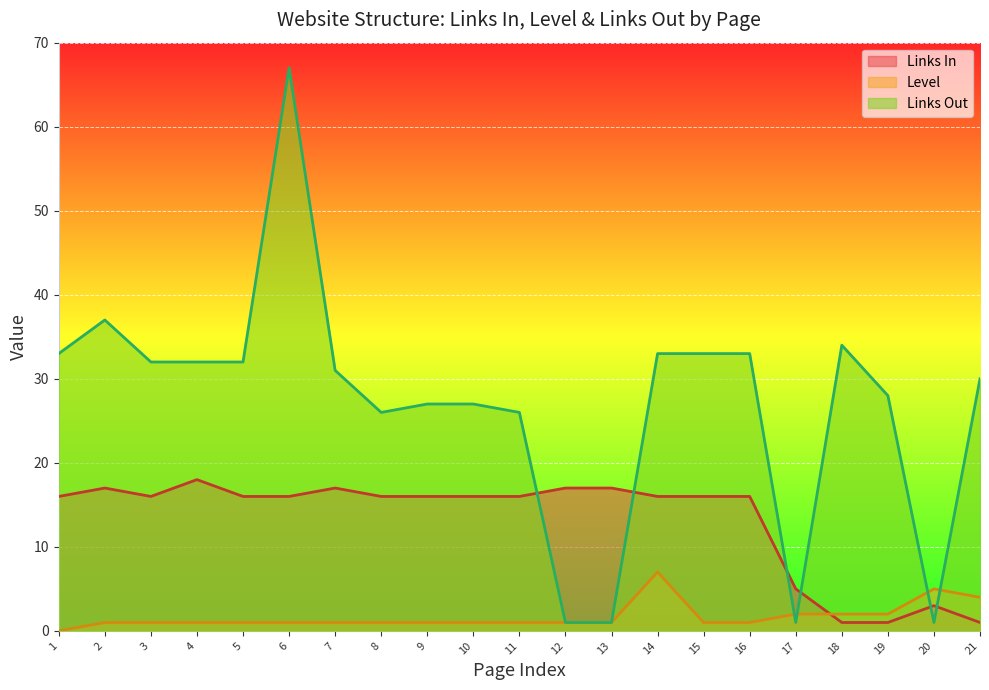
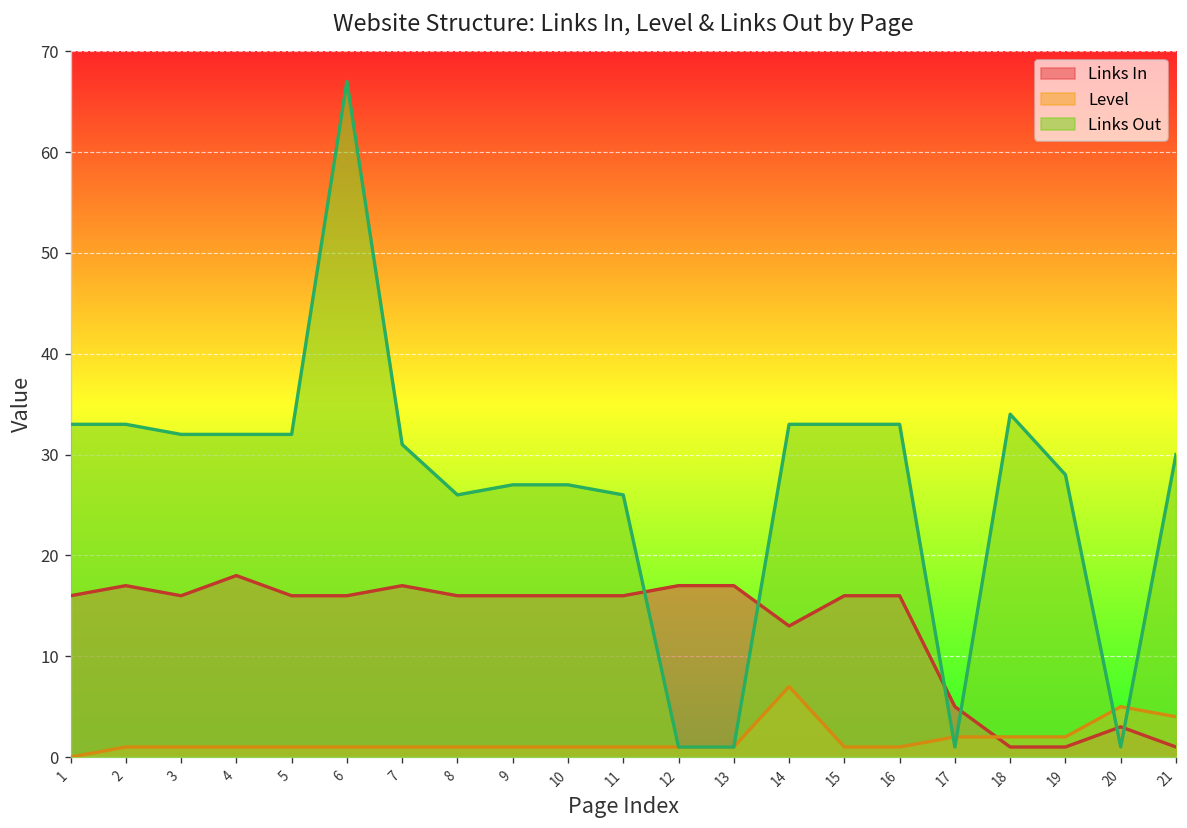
  {
    "Links In": {
      "1": 16,
      "2": 17,
      "3": 16,
      "4": 18,
      "5": 16,
      "6": 16,
      "7": 17,
      "8": 16,
      "9": 16,
      "10": 16,
      "11": 16,
      "12": 17,
      "13": 17,
-     "14": 16,
+     "14": 13,
      "15": 16,
      "16": 16,
      "17": 5,
      "18": 1,
      "19": 1,
      "20": 3,
      "21": 1
    },
    "Level": {
      "1": 0,
      "2": 1,
      "3": 1,
      "4": 1,
      "5": 1,
      "6": 1,
      "7": 1,
      "8": 1,
      "9": 1,
      "10": 1,
      "11": 1,
      "14": 7,
      "15": 1,
      "16": 1,
      "17": 2,
      "18": 2,
      "19": 2,
      "20": 5,
      "21": 4
    },
    "Links Out": {
      "1": 33,
-     "2": 37,
+     "2": 33,
      "3": 32,
      "4": 32,
      "5": 32,
      "6": 67,
      "7": 31,
      "8": 26,
      "9": 27,
      "10": 27,
      "11": 26,
      "14": 33,
      "15": 33,
      "16": 33,
      "17": 1,
      "18": 34,
      "19": 28,
      "20": 1,
      "21": 30
    }
  }
